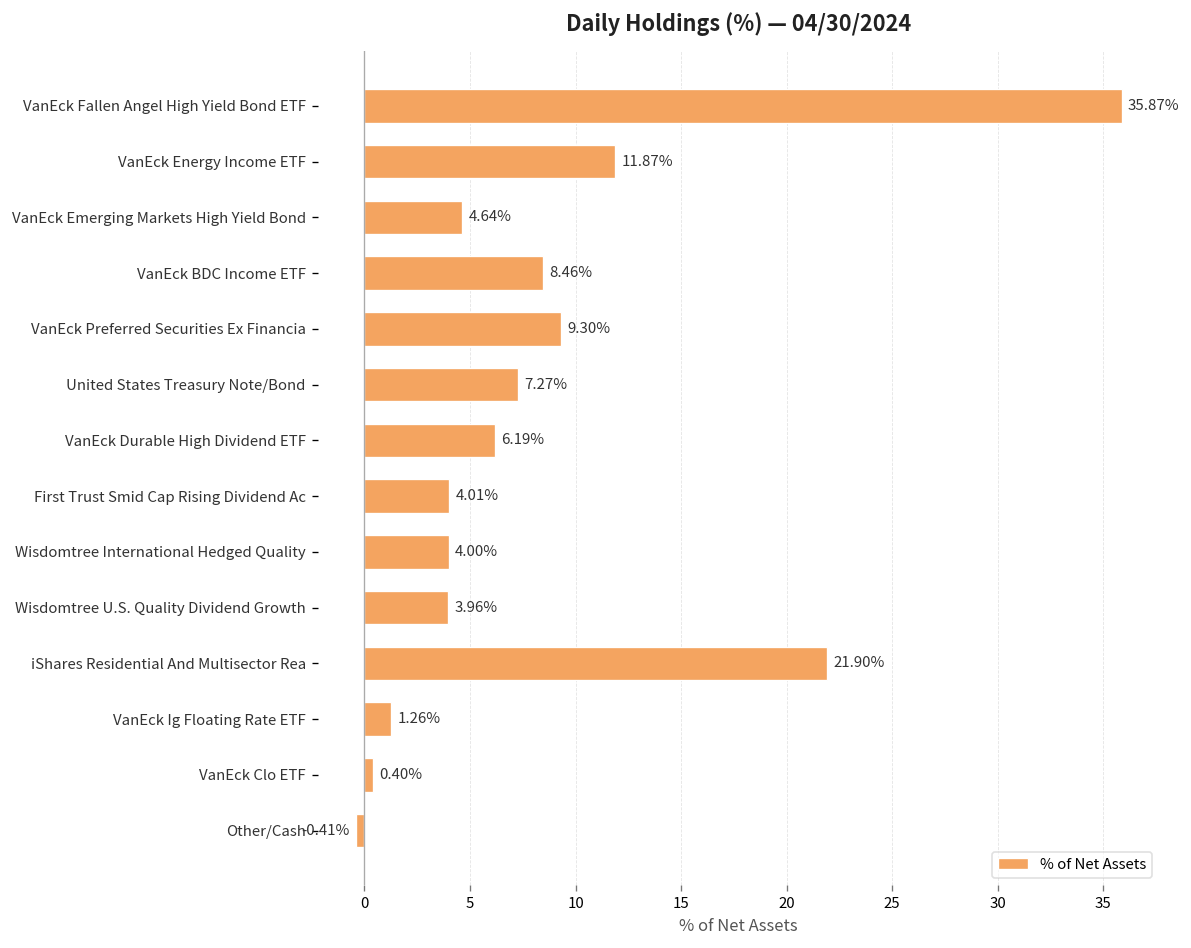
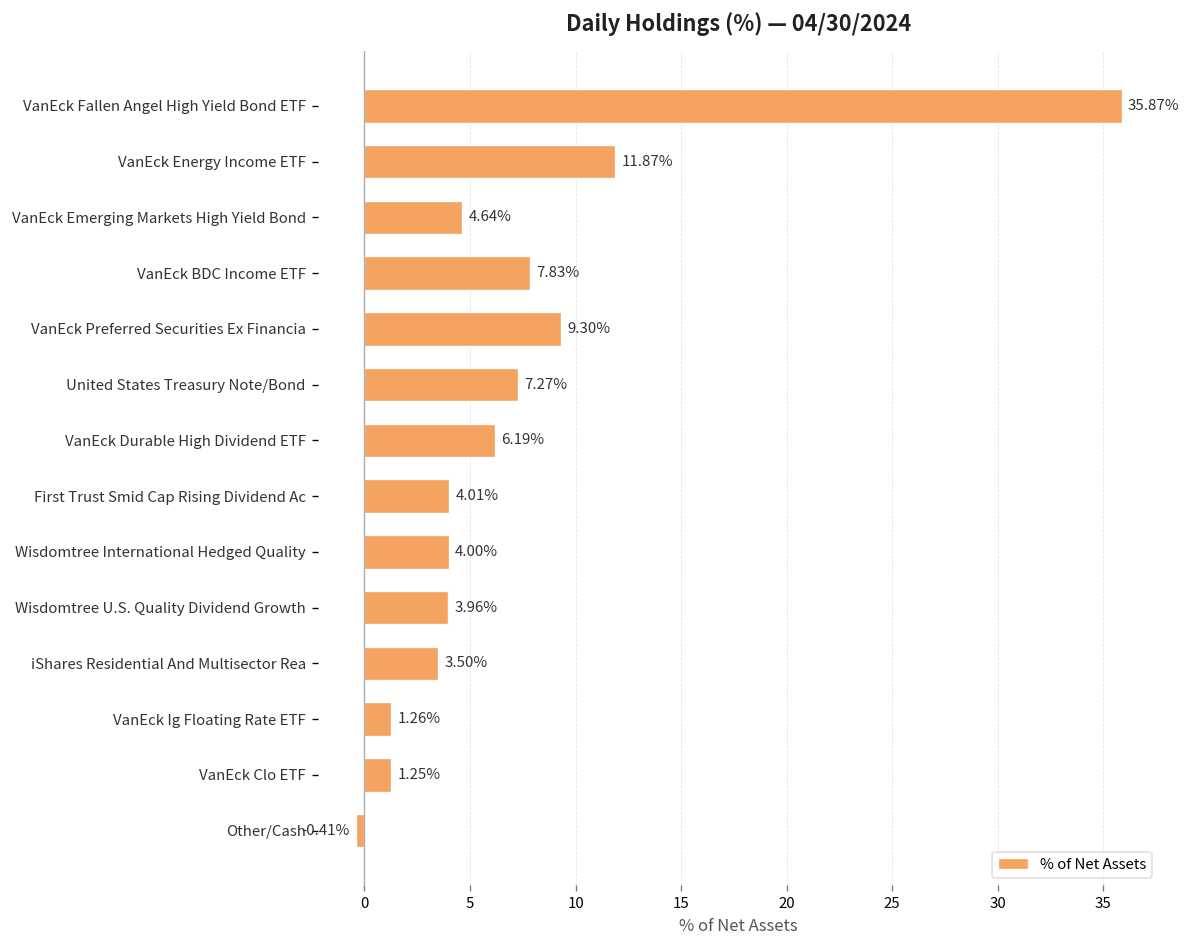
  {
    "VanEck Fallen Angel High Yield Bond ETF": "35.87%",
    "VanEck Energy Income ETF": "11.87%",
    "VanEck Emerging Markets High Yield Bond": "4.64%",
-   "VanEck BDC Income ETF": "8.46%",
+   "VanEck BDC Income ETF": "7.83%",
    "VanEck Preferred Securities Ex Financia": "9.30%",
    "United States Treasury Note/Bond": "7.27%",
    "VanEck Durable High Dividend ETF": "6.19%",
    "First Trust Smid Cap Rising Dividend Ac": "4.01%",
    "Wisdomtree International Hedged Quality": "4.00%",
    "Wisdomtree U.S. Quality Dividend Growth": "3.96%",
-   "iShares Residential And Multisector Rea": "21.90%",
+   "iShares Residential And Multisector Rea": "3.50%",
    "VanEck Ig Floating Rate ETF": "1.26%",
-   "VanEck Clo ETF": "0.40%",
+   "VanEck Clo ETF": "1.25%",
    "Other/Cash": "-0.41%"
  }
